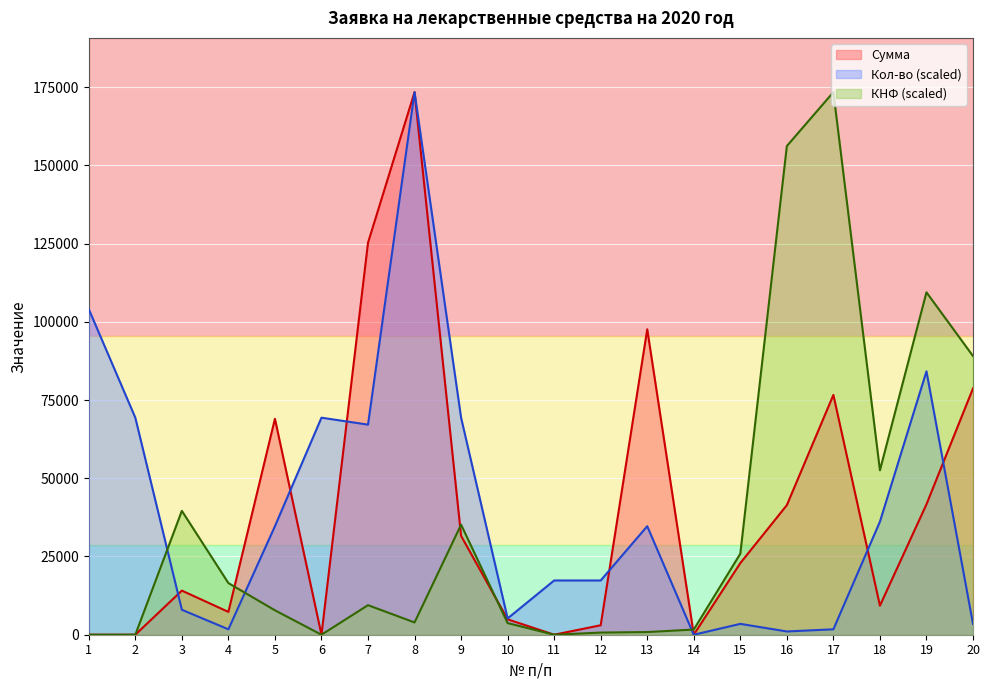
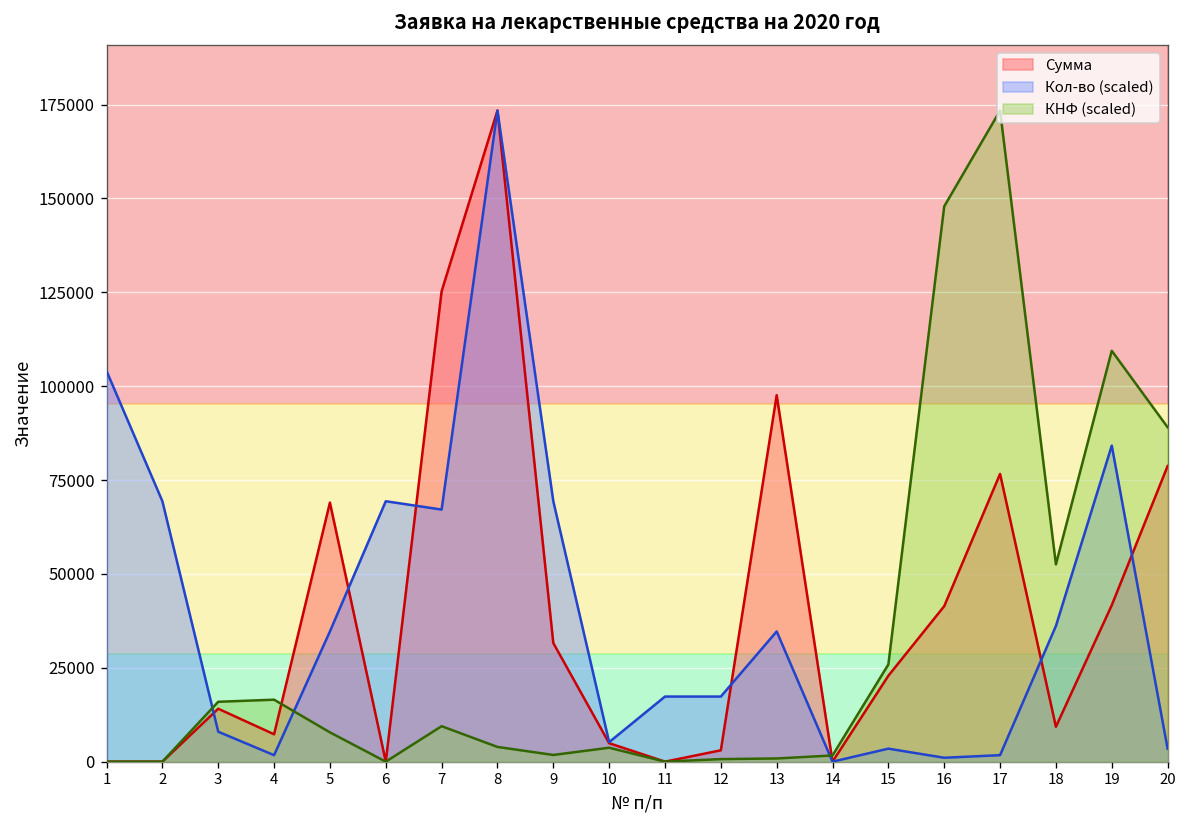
  {
    "Сумма": {
      "3": 14000,
      "4": 7000,
      "5": 69000,
      "7": 125000,
      "9": 32000,
      "12": 3000,
      "13": 98000,
      "15": 23000,
      "16": 41000,
      "17": 77000,
      "18": 9000,
      "19": 42000,
      "20": 79000
    },
    "Кол-во (scaled)": {
      "1": 104000,
      "2": 69000,
      "3": 8000,
      "4": 2000,
      "5": 35000,
      "6": 69000,
      "7": 67000,
      "9": 69000,
      "11": 17000,
      "12": 17000,
      "13": 35000,
      "15": 3000,
      "16": 1000,
      "17": 2000,
      "18": 36000,
      "19": 84000,
      "20": 3000
    },
    "КНФ (scaled)": {
-     "3": 40000,
+     "3": 16000,
      "4": 17000,
      "5": 8000,
      "7": 9000,
      "8": 4000,
-     "9": 35000,
+     "9": 2000,
      "10": 4000,
      "12": 1000,
      "13": 1000,
      "14": 2000,
      "15": 26000,
-     "16": 156000,
+     "16": 148000,
      "18": 53000,
      "19": 109000,
      "20": 89000
    }
  }
